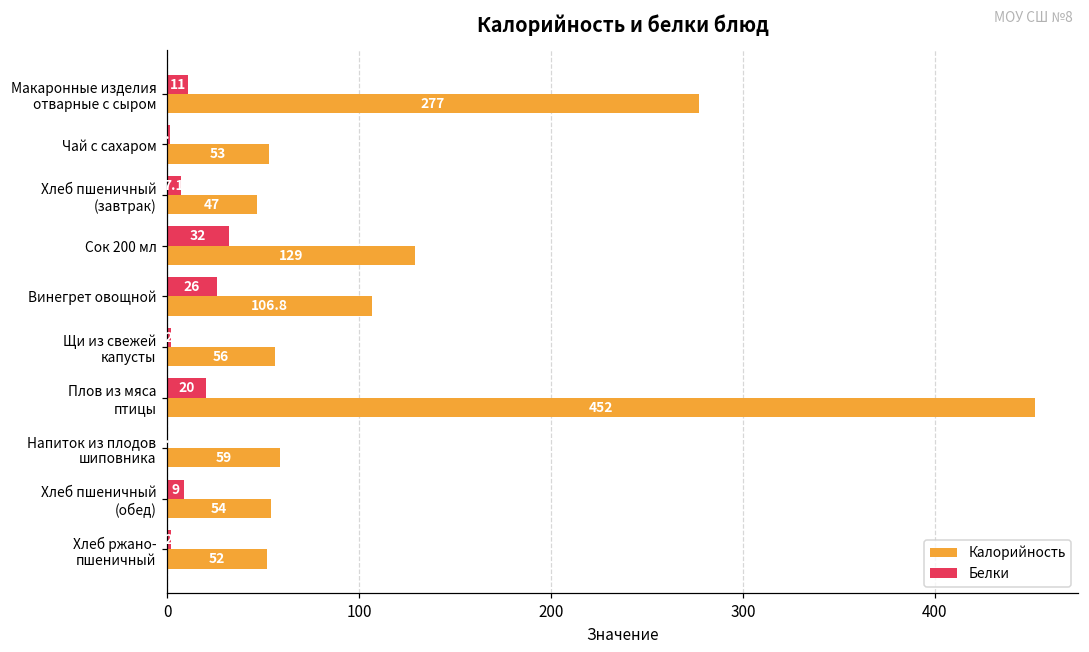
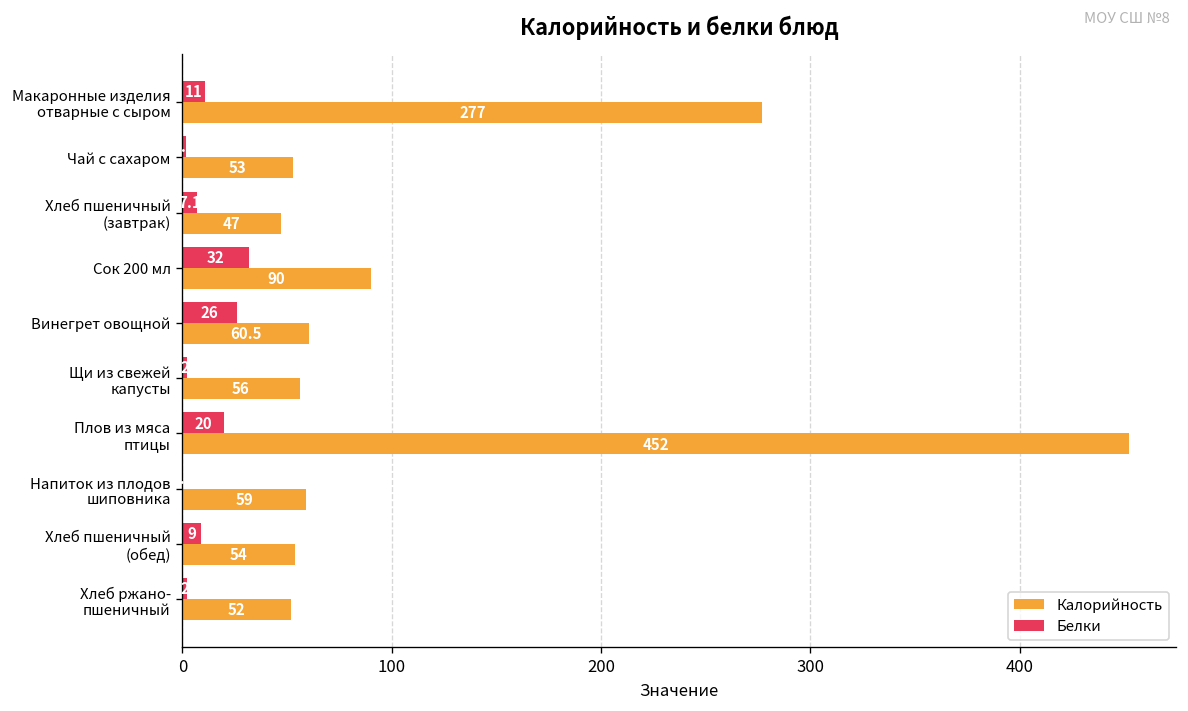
  {
    "Калорийность": {
      "Макаронные изделия отварные с сыром": 277,
      "Чай с сахаром": 53,
      "Хлеб пшеничный (завтрак)": 47,
-     "Сок 200 мл": 129,
-     "Винегрет овощной": 106.8,
+     "Сок 200 мл": 90,
+     "Винегрет овощной": 60.5,
      "Щи из свежей капусты": 56,
      "Плов из мяса птицы": 452,
      "Напиток из плодов шиповника": 59,
      "Хлеб пшеничный (обед)": 54,
      "Хлеб ржано- пшеничный": 52
    },
    "Белки": {
      "Макаронные изделия отварные с сыром": 11,
      "Хлеб пшеничный (завтрак)": 7.1,
      "Сок 200 мл": 32,
      "Винегрет овощной": 26,
      "Плов из мяса птицы": 20,
      "Хлеб пшеничный (обед)": 9
    }
  }
